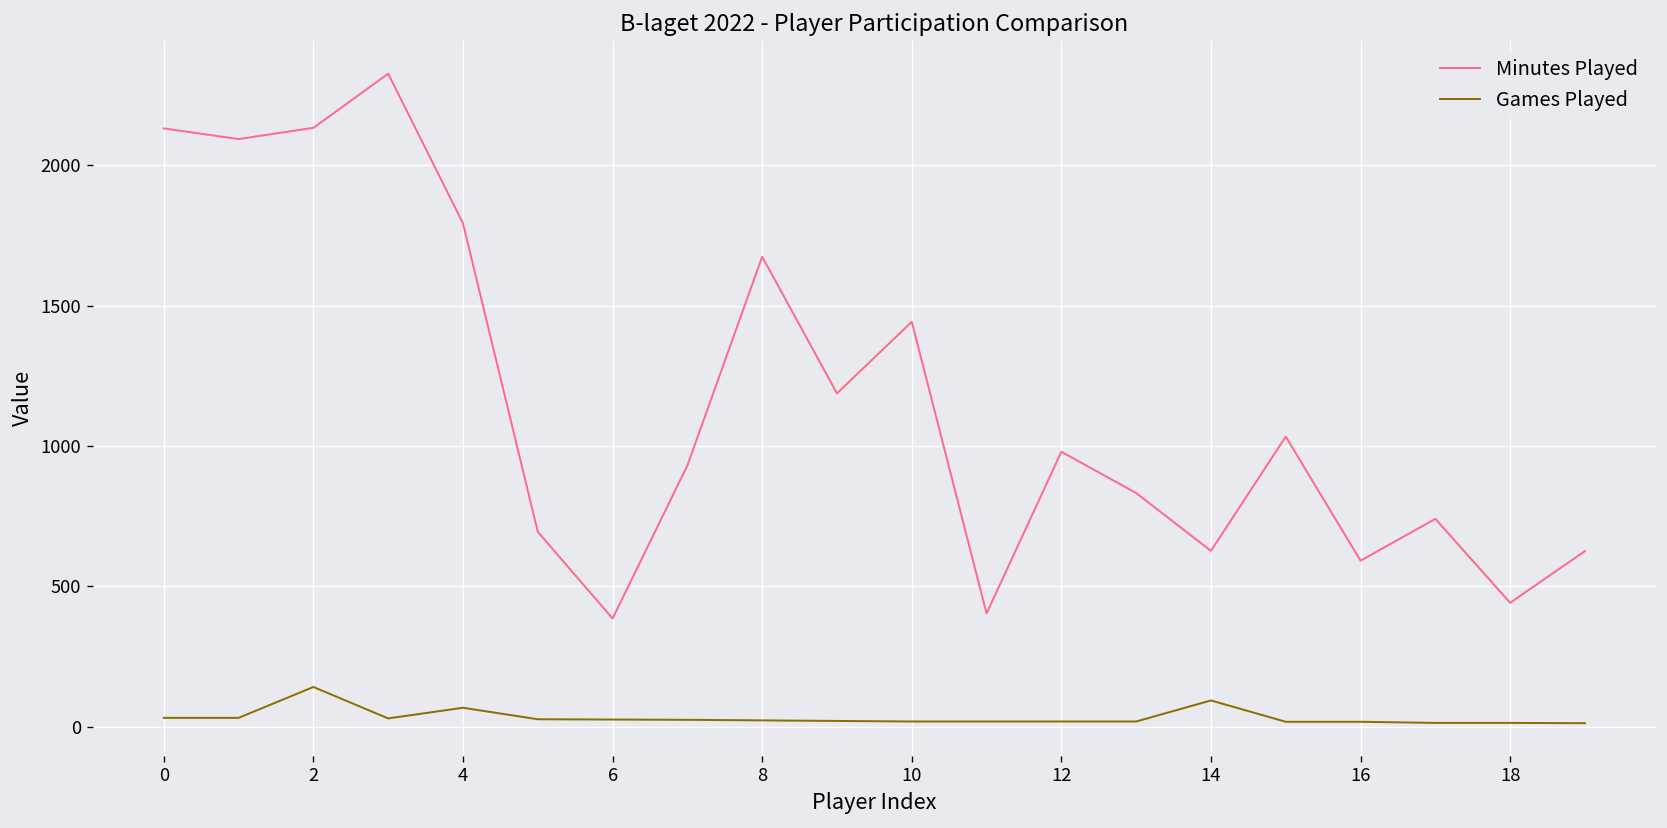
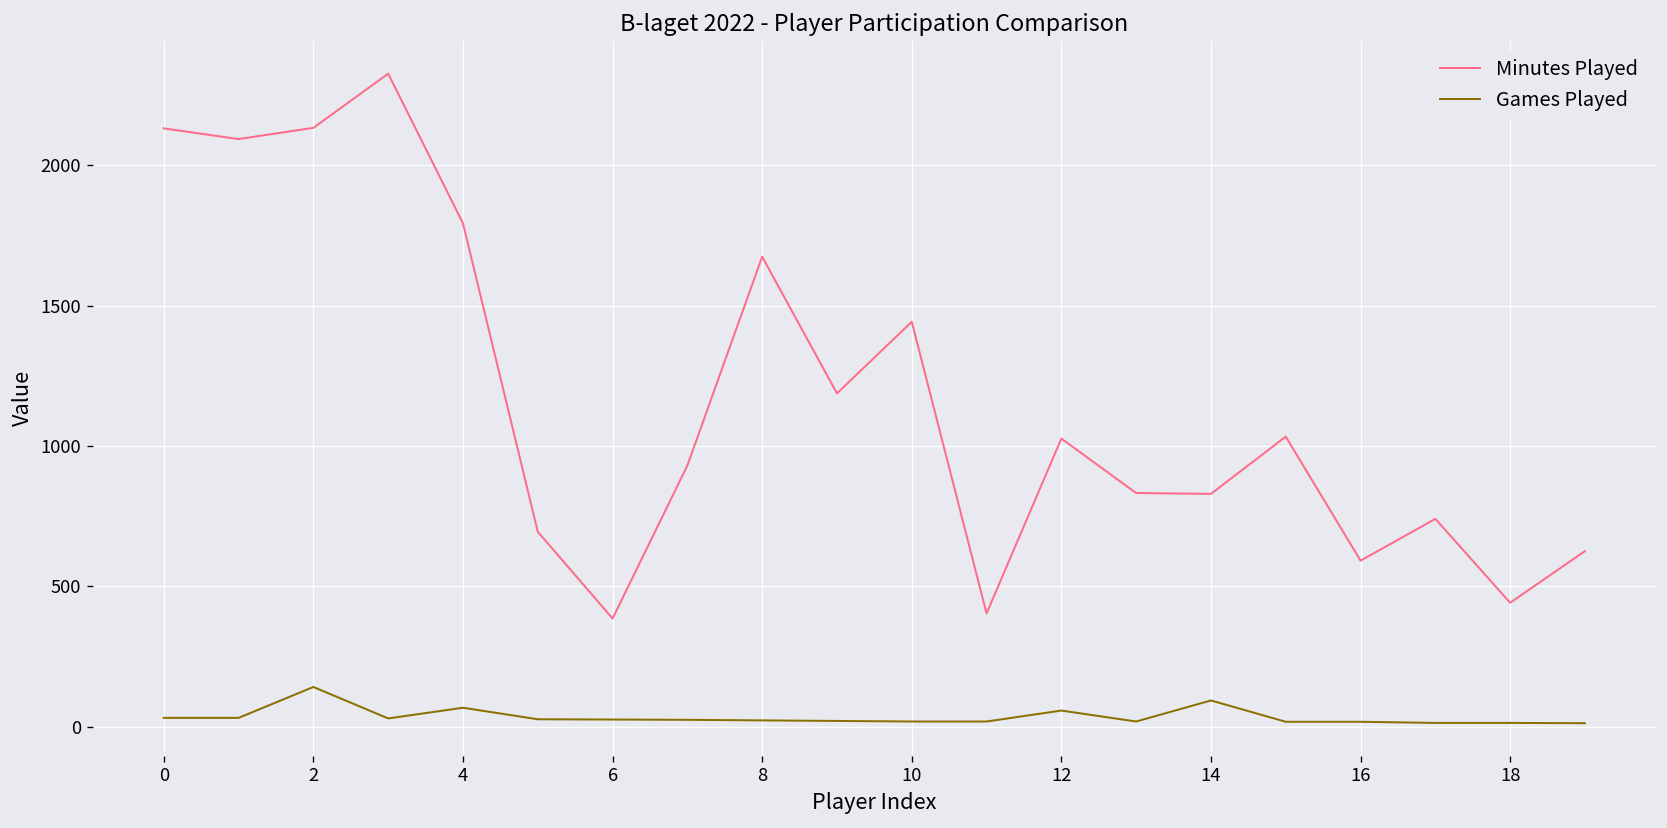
  {
    "Minutes Played": {
      "0": 2130,
      "2": 2130,
      "4": 1790,
      "6": 390,
      "8": 1670,
      "10": 1440,
-     "12": 980,
-     "14": 630,
+     "12": 1030,
+     "14": 830,
      "16": 590,
      "18": 440
    },
    "Games Played": {
      "0": 30,
      "2": 140,
      "4": 70,
      "6": 30,
      "8": 20,
      "10": 20,
-     "12": 20,
+     "12": 60,
      "14": 90,
      "16": 20,
      "18": 10
    }
  }
